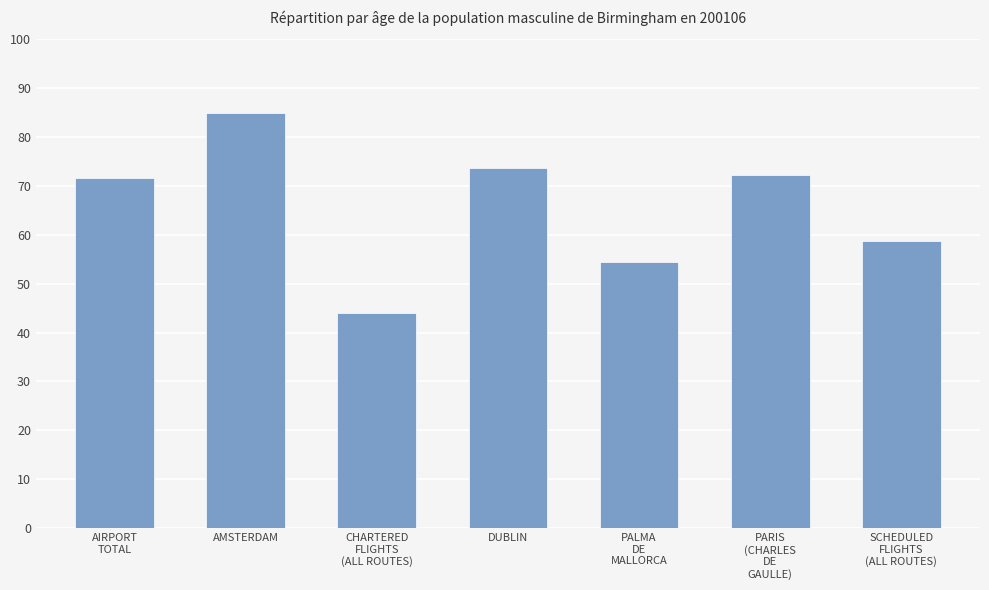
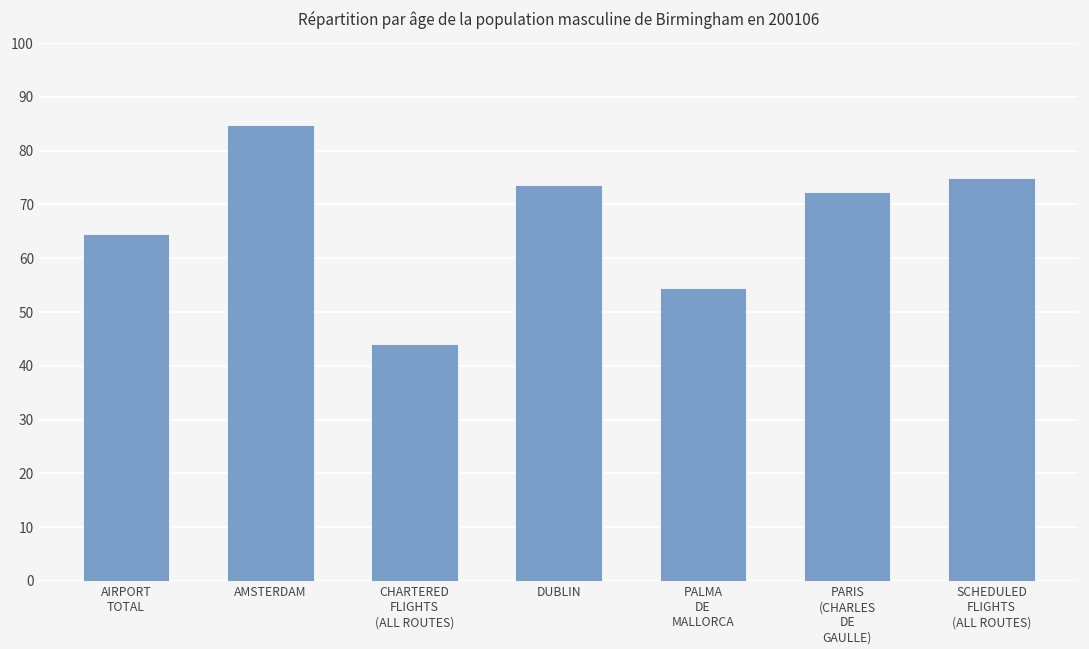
  {
-   "AIRPORT TOTAL": 72,
+   "AIRPORT TOTAL": 65,
    "AMSTERDAM": 85,
    "CHARTERED FLIGHTS (ALL ROUTES)": 44,
    "DUBLIN": 74,
    "PALMA DE MALLORCA": 54,
    "PARIS (CHARLES DE GAULLE)": 72,
-   "SCHEDULED FLIGHTS (ALL ROUTES)": 59
+   "SCHEDULED FLIGHTS (ALL ROUTES)": 75
  }
